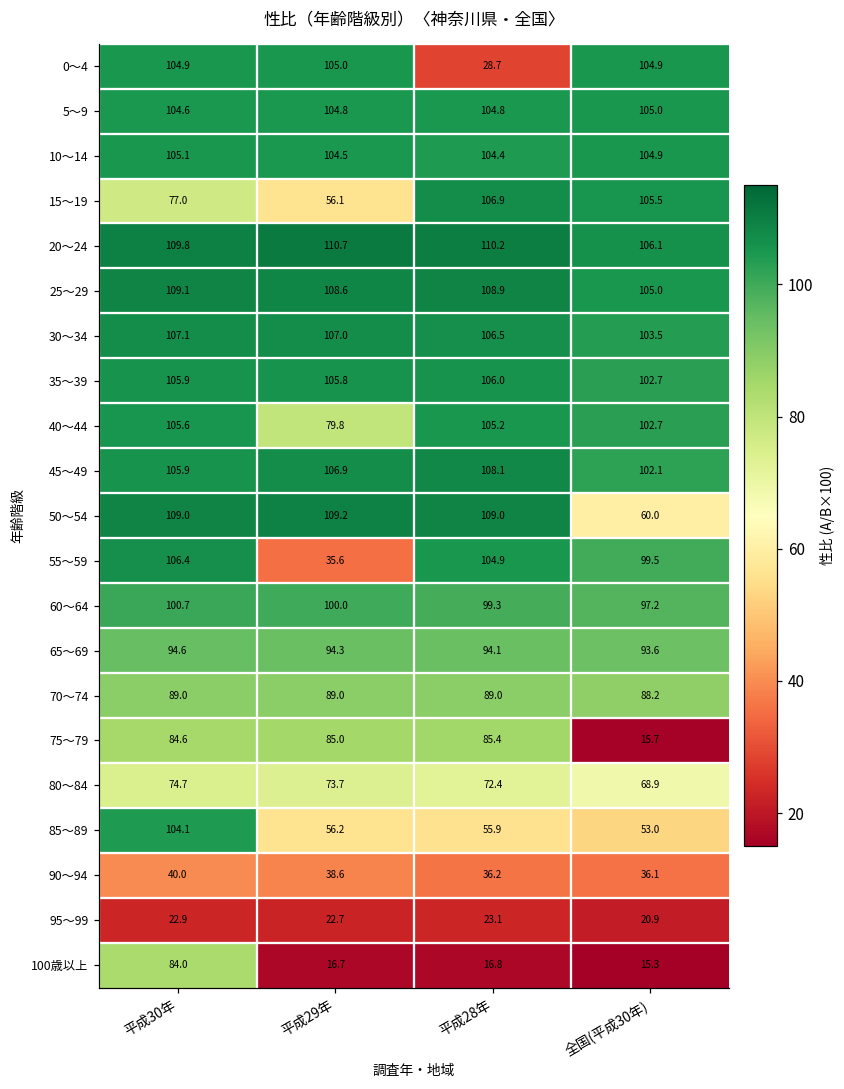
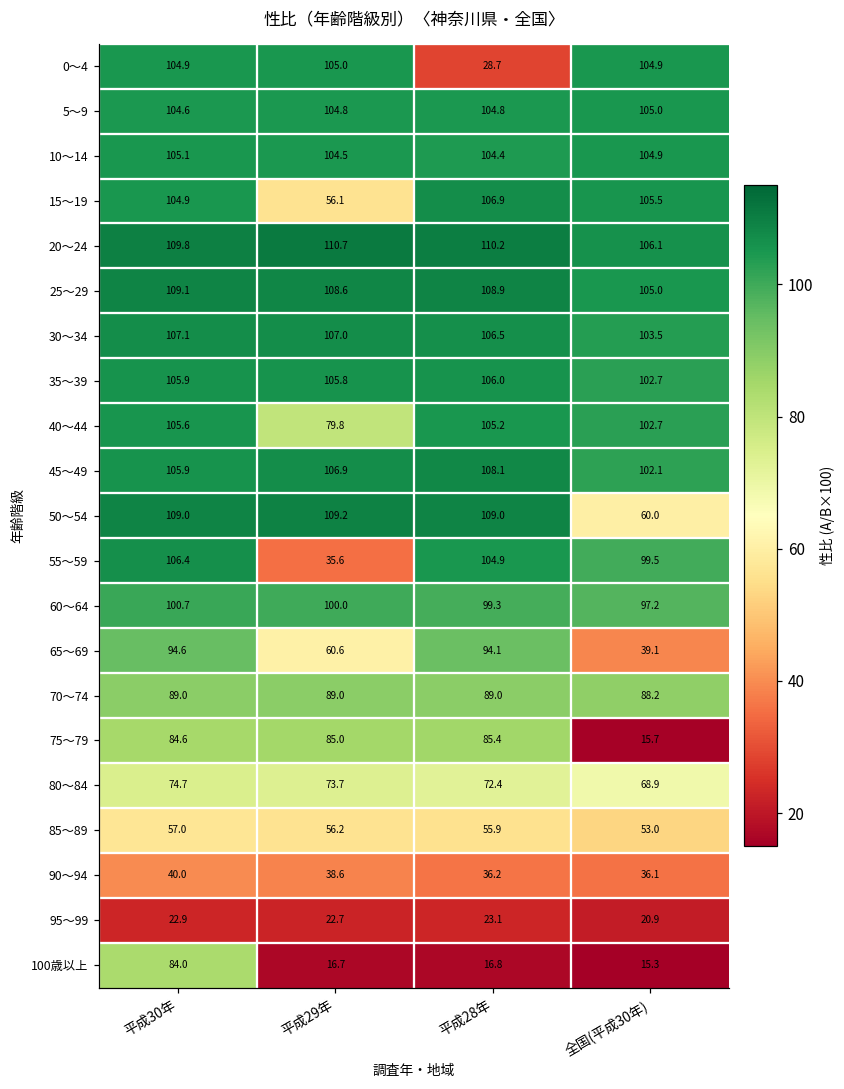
  {
    "0～4": {
      "平成30年": 104.9,
      "平成29年": 105.0,
      "平成28年": 28.7,
      "全国(平成30年)": 104.9
    },
    "5～9": {
      "平成30年": 104.6,
      "平成29年": 104.8,
      "平成28年": 104.8,
      "全国(平成30年)": 105.0
    },
    "10～14": {
      "平成30年": 105.1,
      "平成29年": 104.5,
      "平成28年": 104.4,
      "全国(平成30年)": 104.9
    },
    "15～19": {
-     "平成30年": 77.0,
+     "平成30年": 104.9,
      "平成29年": 56.1,
      "平成28年": 106.9,
      "全国(平成30年)": 105.5
    },
    "20～24": {
      "平成30年": 109.8,
      "平成29年": 110.7,
      "平成28年": 110.2,
      "全国(平成30年)": 106.1
    },
    "25～29": {
      "平成30年": 109.1,
      "平成29年": 108.6,
      "平成28年": 108.9,
      "全国(平成30年)": 105.0
    },
    "30～34": {
      "平成30年": 107.1,
      "平成29年": 107.0,
      "平成28年": 106.5,
      "全国(平成30年)": 103.5
    },
    "35～39": {
      "平成30年": 105.9,
      "平成29年": 105.8,
      "平成28年": 106.0,
      "全国(平成30年)": 102.7
    },
    "40～44": {
      "平成30年": 105.6,
      "平成29年": 79.8,
      "平成28年": 105.2,
      "全国(平成30年)": 102.7
    },
    "45～49": {
      "平成30年": 105.9,
      "平成29年": 106.9,
      "平成28年": 108.1,
      "全国(平成30年)": 102.1
    },
    "50～54": {
      "平成30年": 109.0,
      "平成29年": 109.2,
      "平成28年": 109.0,
      "全国(平成30年)": 60.0
    },
    "55～59": {
      "平成30年": 106.4,
      "平成29年": 35.6,
      "平成28年": 104.9,
      "全国(平成30年)": 99.5
    },
    "60～64": {
      "平成30年": 100.7,
      "平成29年": 100.0,
      "平成28年": 99.3,
      "全国(平成30年)": 97.2
    },
    "65～69": {
      "平成30年": 94.6,
-     "平成29年": 94.3,
+     "平成29年": 60.6,
      "平成28年": 94.1,
-     "全国(平成30年)": 93.6
+     "全国(平成30年)": 39.1
    },
    "70～74": {
      "平成30年": 89.0,
      "平成29年": 89.0,
      "平成28年": 89.0,
      "全国(平成30年)": 88.2
    },
    "75～79": {
      "平成30年": 84.6,
      "平成29年": 85.0,
      "平成28年": 85.4,
      "全国(平成30年)": 15.7
    },
    "80～84": {
      "平成30年": 74.7,
      "平成29年": 73.7,
      "平成28年": 72.4,
      "全国(平成30年)": 68.9
    },
    "85～89": {
-     "平成30年": 104.1,
+     "平成30年": 57.0,
      "平成29年": 56.2,
      "平成28年": 55.9,
      "全国(平成30年)": 53.0
    },
    "90～94": {
      "平成30年": 40.0,
      "平成29年": 38.6,
      "平成28年": 36.2,
      "全国(平成30年)": 36.1
    },
    "95～99": {
      "平成30年": 22.9,
      "平成29年": 22.7,
      "平成28年": 23.1,
      "全国(平成30年)": 20.9
    },
    "100歳以上": {
      "平成30年": 84.0,
      "平成29年": 16.7,
      "平成28年": 16.8,
      "全国(平成30年)": 15.3
    }
  }
